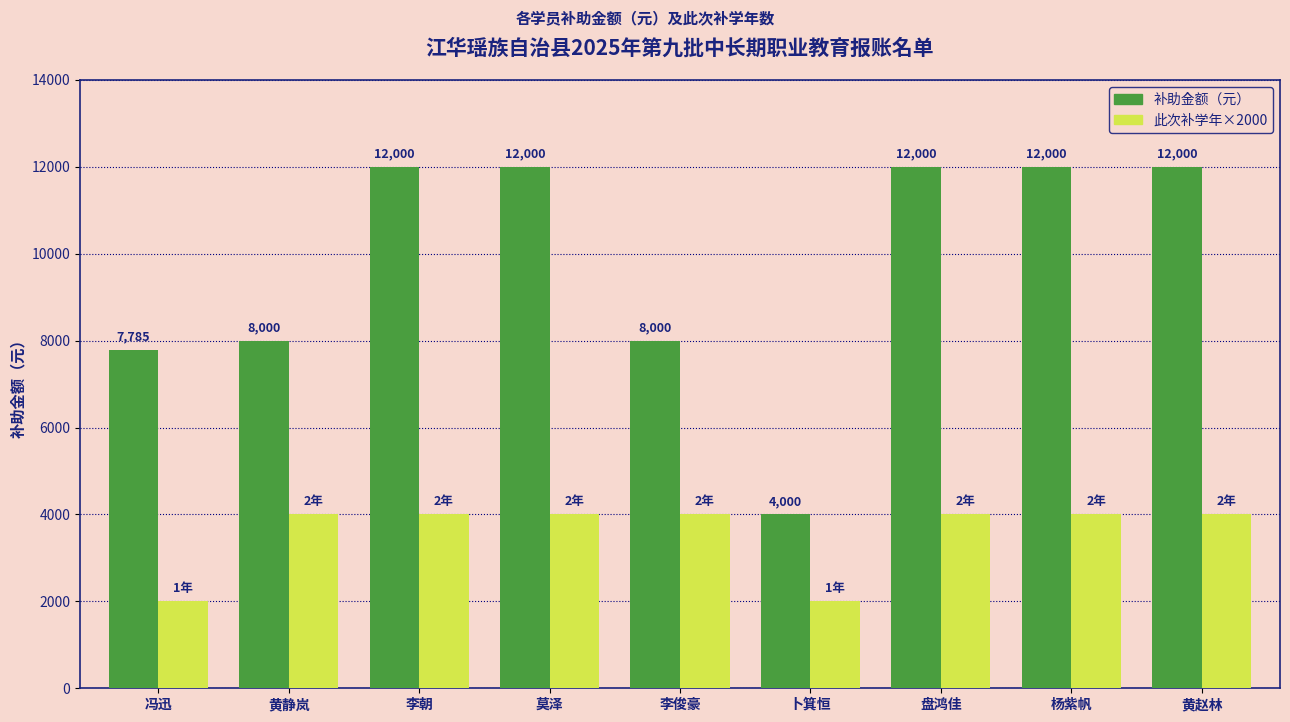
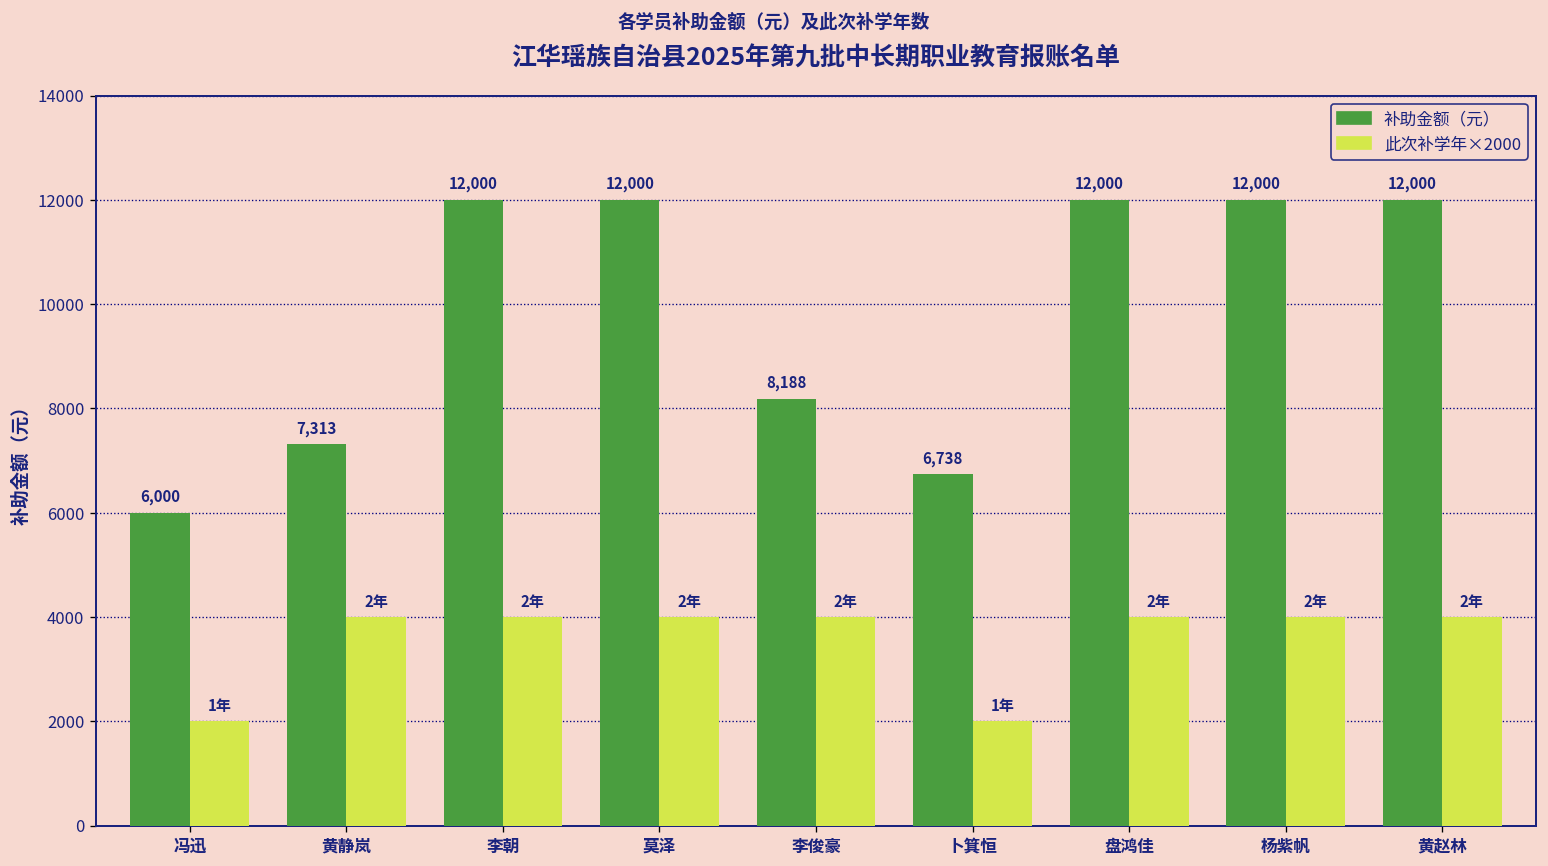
  {
    "补助金额（元）": {
-     "冯迅": "7,785",
-     "黄静岚": "8,000",
+     "冯迅": "6,000",
+     "黄静岚": "7,313",
      "李朝": "12,000",
      "莫泽": "12,000",
-     "李俊豪": "8,000",
-     "卜箕恒": "4,000",
+     "李俊豪": "8,188",
+     "卜箕恒": "6,738",
      "盘鸿佳": "12,000",
      "杨紫帆": "12,000",
      "黄赵林": "12,000"
    }
  }
